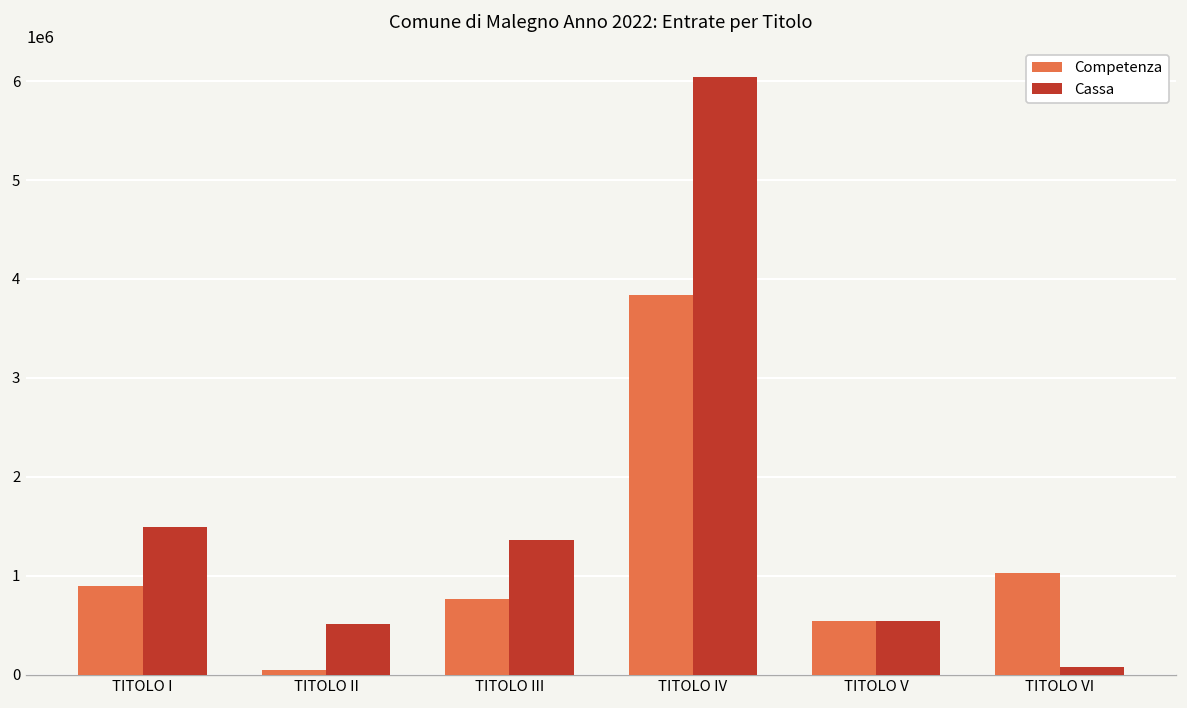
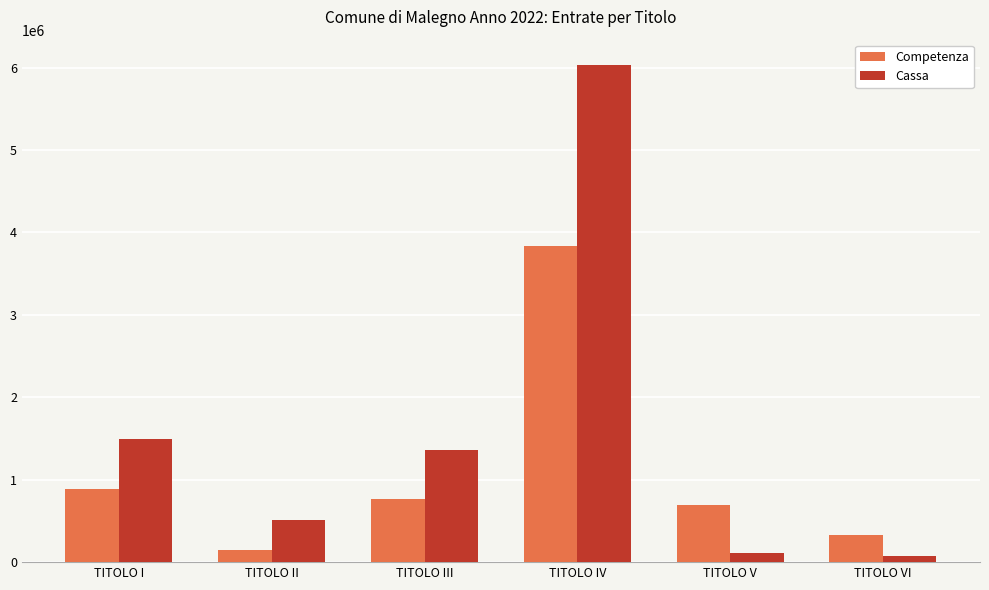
  {
    "Competenza": {
      "TITOLO I": 900000,
-     "TITOLO II": 0,
+     "TITOLO II": 100000,
      "TITOLO III": 800000,
      "TITOLO IV": 3800000,
-     "TITOLO V": 500000,
-     "TITOLO VI": 1000000
+     "TITOLO V": 700000,
+     "TITOLO VI": 300000
    },
    "Cassa": {
      "TITOLO I": 1500000,
      "TITOLO II": 500000,
      "TITOLO III": 1400000,
      "TITOLO IV": 6000000,
-     "TITOLO V": 500000,
+     "TITOLO V": 100000,
      "TITOLO VI": 100000
    }
  }
